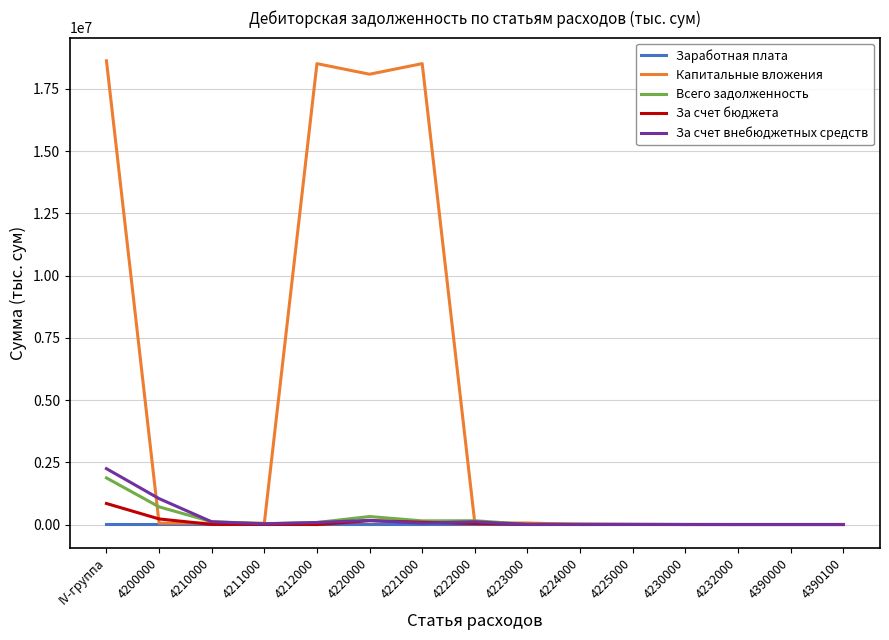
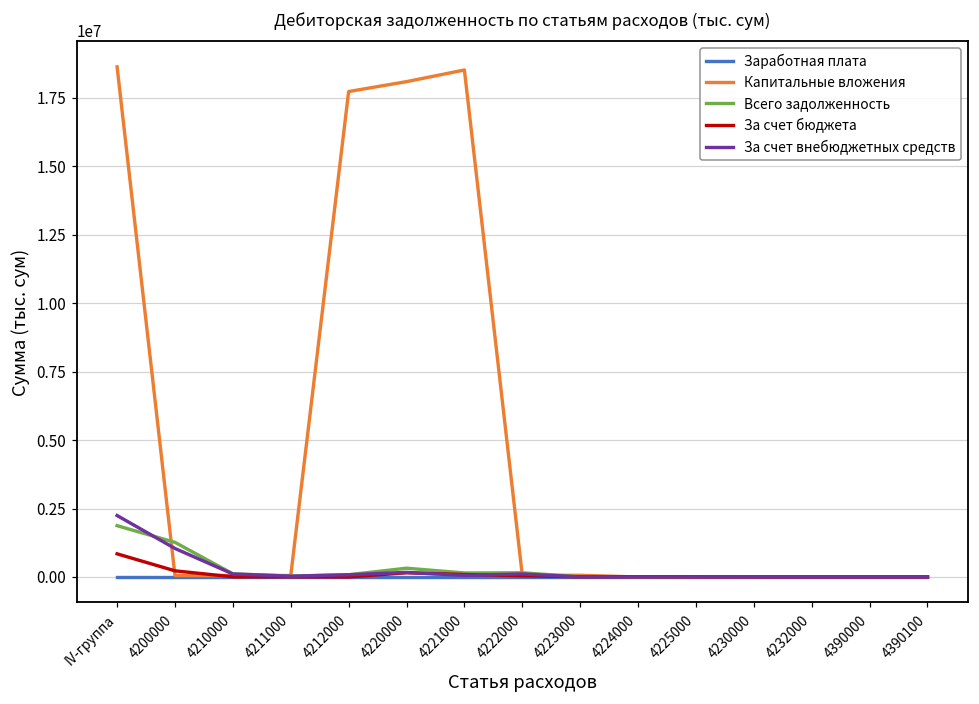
  {
    "Заработная плата": {
      "IV-группа": 0,
      "4220000": 0
    },
    "Капитальные вложения": {
      "IV-группа": 18600000,
-     "4212000": 18500000,
+     "4212000": 17700000,
      "4220000": 18100000,
      "4221000": 18500000
    },
    "Всего задолженность": {
      "IV-группа": 1900000,
-     "4200000": 700000,
+     "4200000": 1300000,
      "4220000": 300000
    },
    "За счет бюджета": {
      "IV-группа": 800000,
      "4200000": 200000
    },
    "За счет внебюджетных средств": {
      "IV-группа": 2200000,
      "4200000": 1000000
    }
  }
